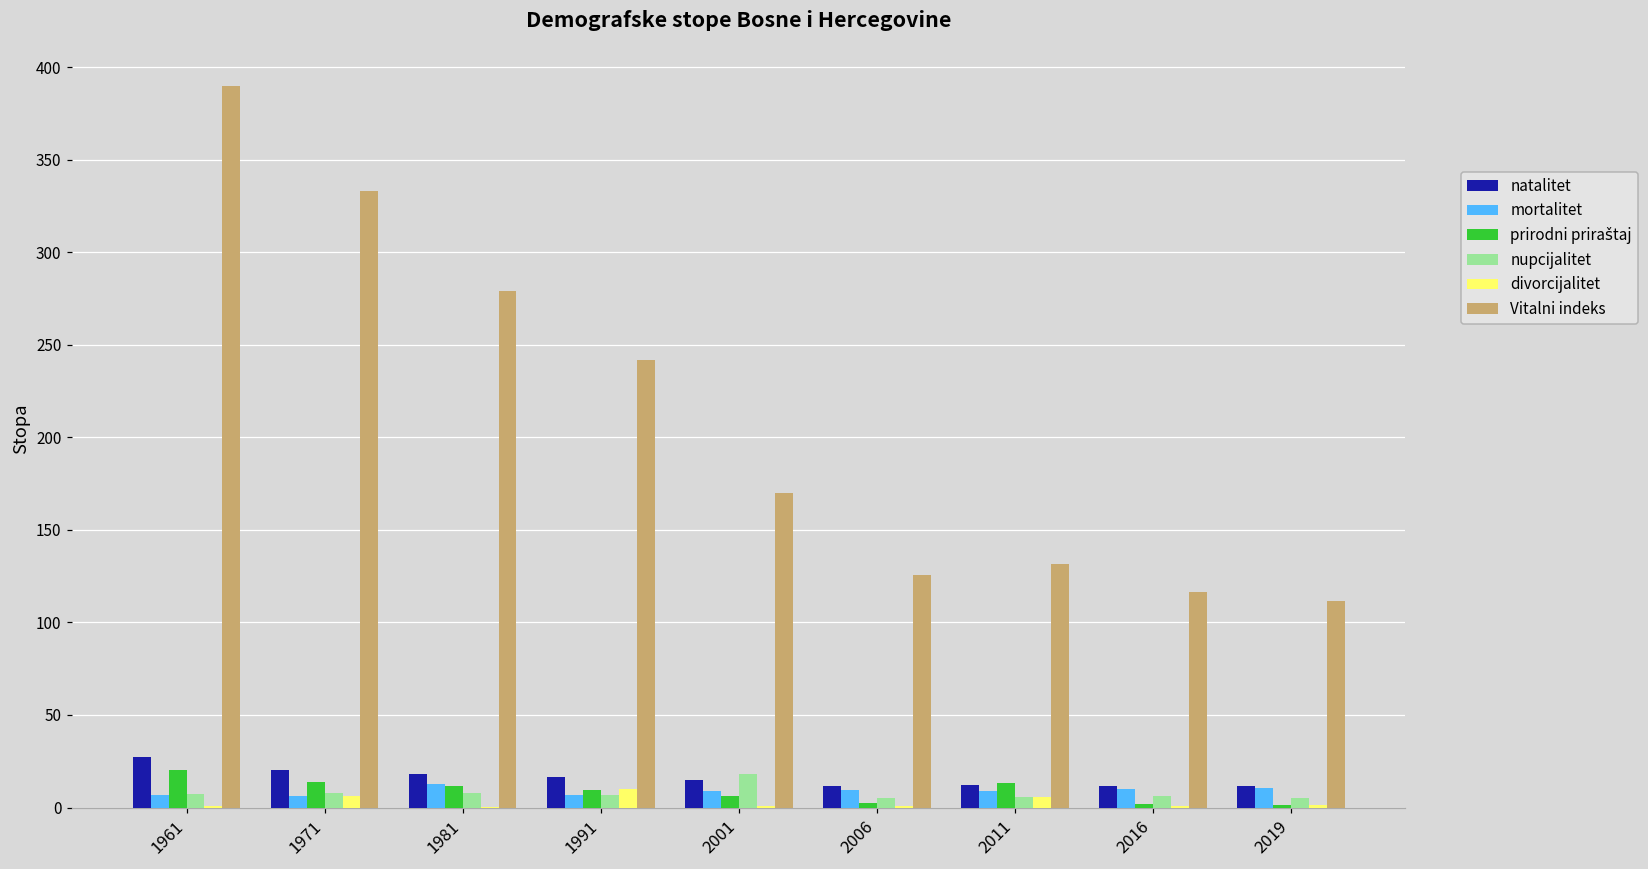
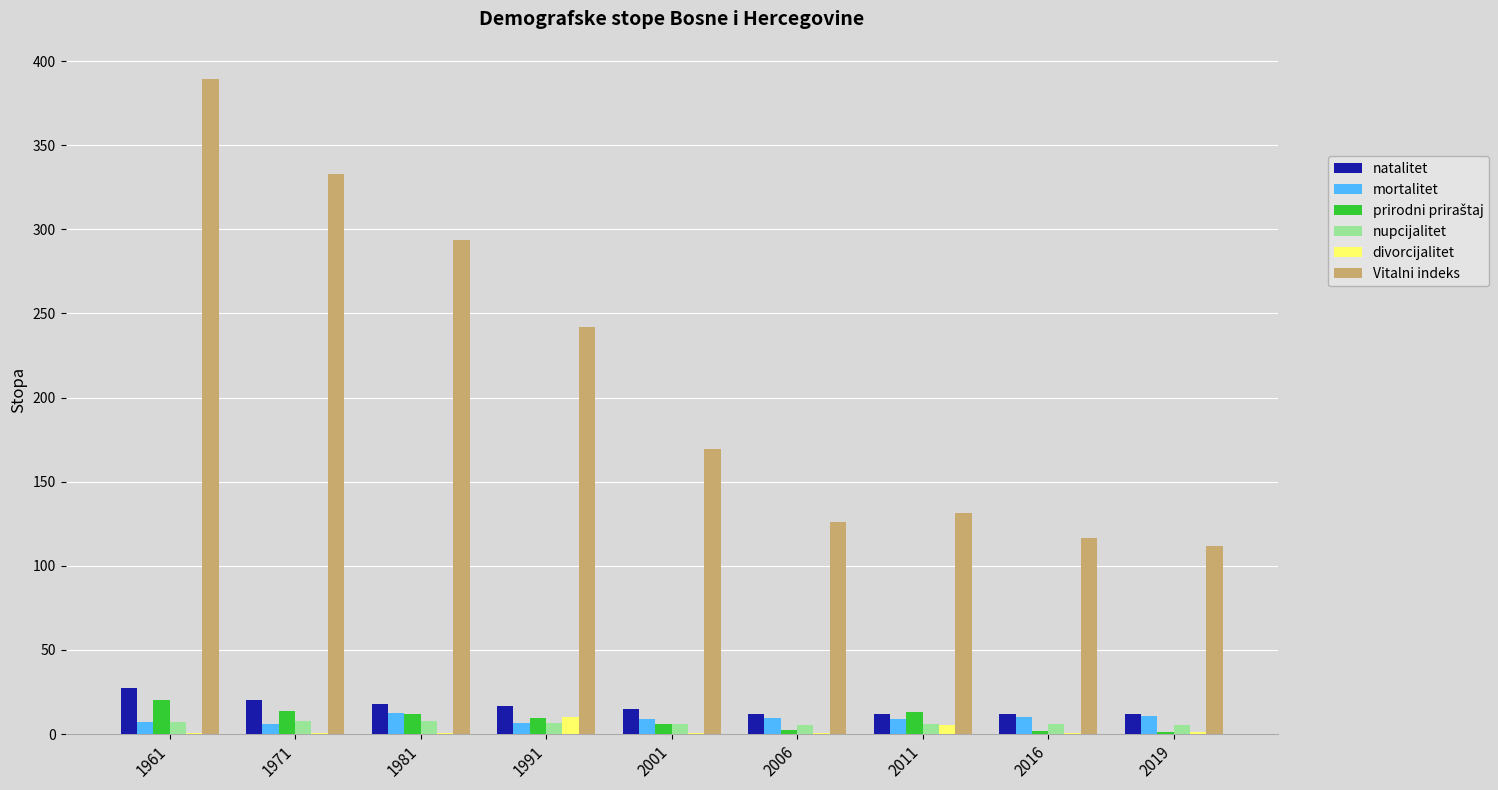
  {
    "natalitet": {
      "1961": 27,
      "1971": 21,
      "1981": 18,
      "1991": 17,
      "2001": 15,
      "2006": 12,
      "2011": 12,
      "2016": 12,
      "2019": 12
    },
    "mortalitet": {
      "1961": 7,
      "1971": 6,
      "1981": 13,
      "1991": 7,
      "2001": 9,
      "2006": 9,
      "2011": 9,
      "2016": 10,
      "2019": 11
    },
    "prirodni priraštaj": {
      "1961": 20,
      "1971": 14,
      "1981": 12,
      "1991": 10,
      "2001": 6,
      "2006": 2,
      "2011": 13,
      "2016": 2
    },
    "nupcijalitet": {
      "1961": 7,
      "1971": 8,
      "1981": 8,
      "1991": 7,
-     "2001": 18,
+     "2001": 6,
      "2006": 5,
      "2011": 6,
      "2016": 6,
      "2019": 5
    },
    "divorcijalitet": {
-     "1971": 6,
+     "1971": 1,
      "1991": 10,
      "2011": 6
    },
    "Vitalni indeks": {
      "1961": 390,
      "1971": 333,
-     "1981": 279,
+     "1981": 294,
      "1991": 242,
      "2001": 170,
      "2006": 126,
      "2011": 132,
      "2016": 117,
      "2019": 112
    }
  }
